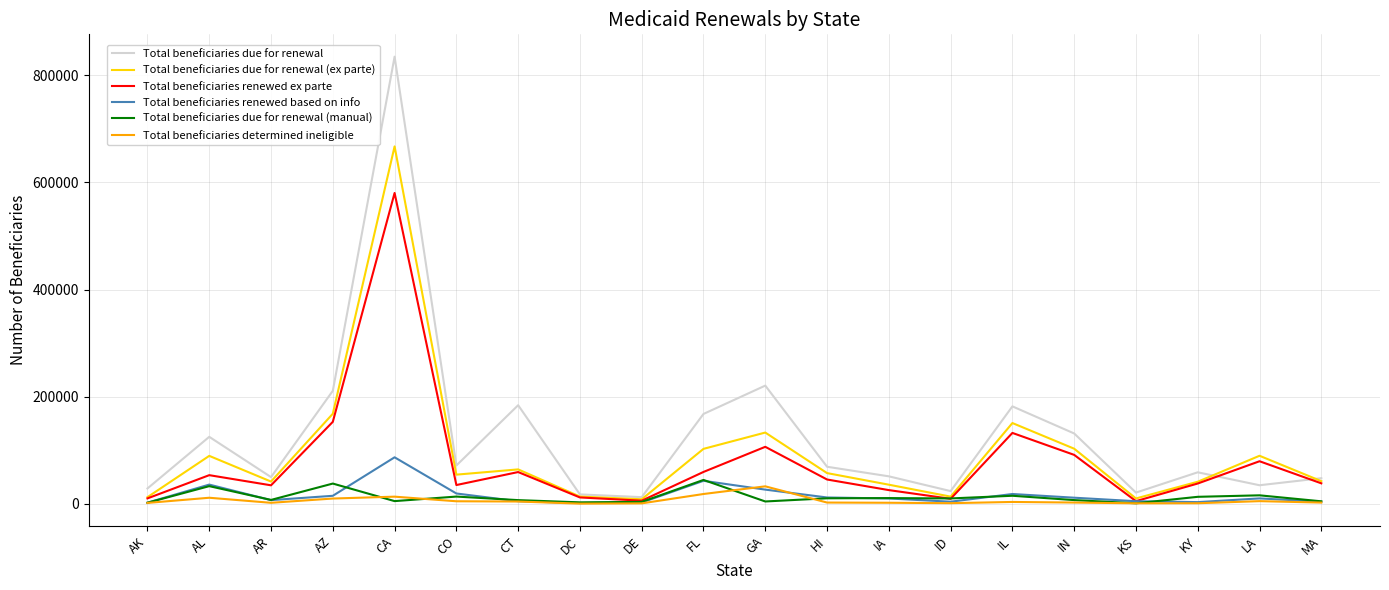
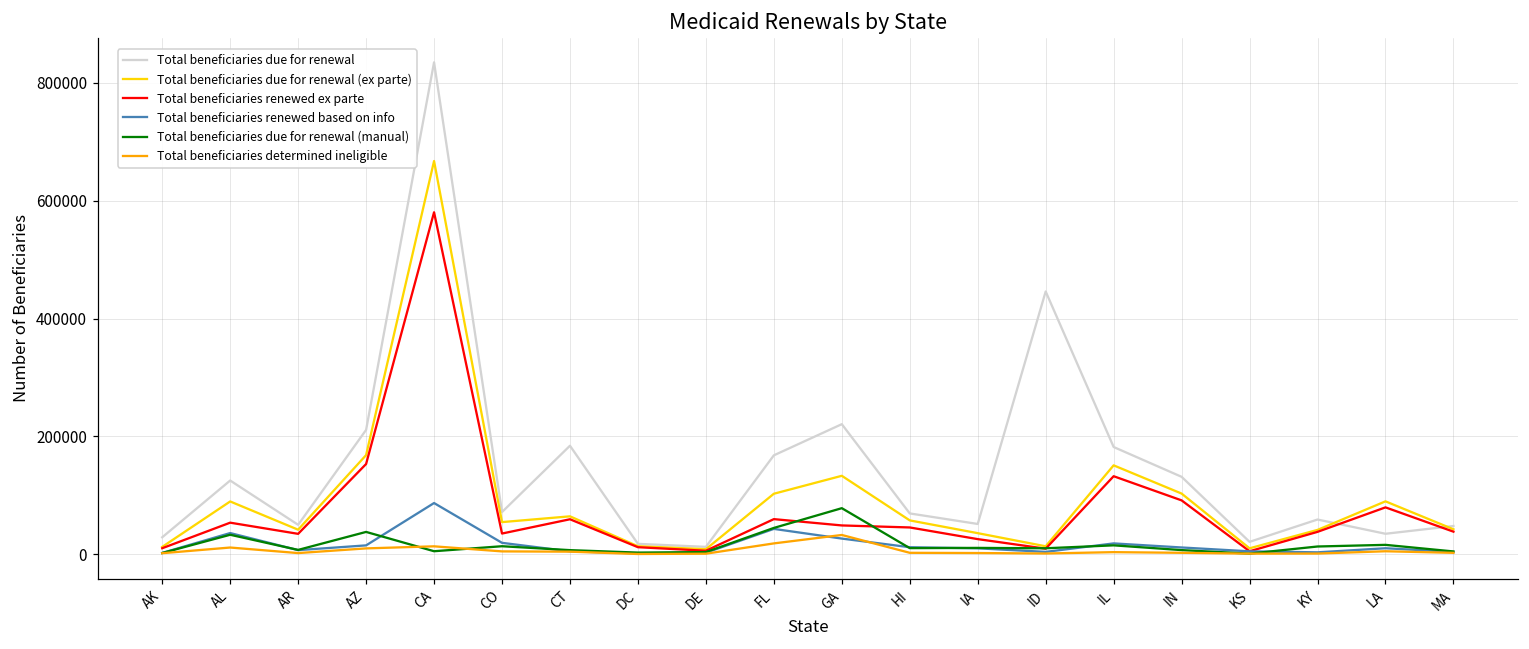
  {
    "Total beneficiaries due for renewal": {
      "AK": 30000,
      "AL": 130000,
      "AR": 50000,
      "AZ": 210000,
      "CA": 830000,
      "CO": 70000,
      "CT": 180000,
      "FL": 170000,
      "GA": 220000,
      "HI": 70000,
      "IA": 50000,
-     "ID": 20000,
+     "ID": 450000,
      "IL": 180000,
      "IN": 130000,
      "KS": 20000,
      "KY": 60000,
      "LA": 30000,
      "MA": 50000
    },
    "Total beneficiaries renewed ex parte": {
      "AL": 50000,
      "AR": 30000,
      "AZ": 150000,
      "CA": 580000,
      "CO": 40000,
      "CT": 60000,
      "FL": 60000,
-     "GA": 110000,
+     "GA": 50000,
      "HI": 50000,
      "IA": 30000,
      "IL": 130000,
      "IN": 90000,
      "LA": 80000
    },
    "Total beneficiaries renewed based on info": {
      "AZ": 20000,
      "CA": 90000,
      "CO": 20000,
      "GA": 30000,
      "LA": 10000
    },
    "Total beneficiaries due for renewal (manual)": {
      "AZ": 40000,
      "CA": 10000,
      "CO": 10000,
-     "GA": 0,
+     "GA": 80000,
      "KY": 10000,
      "LA": 20000
    }
  }
